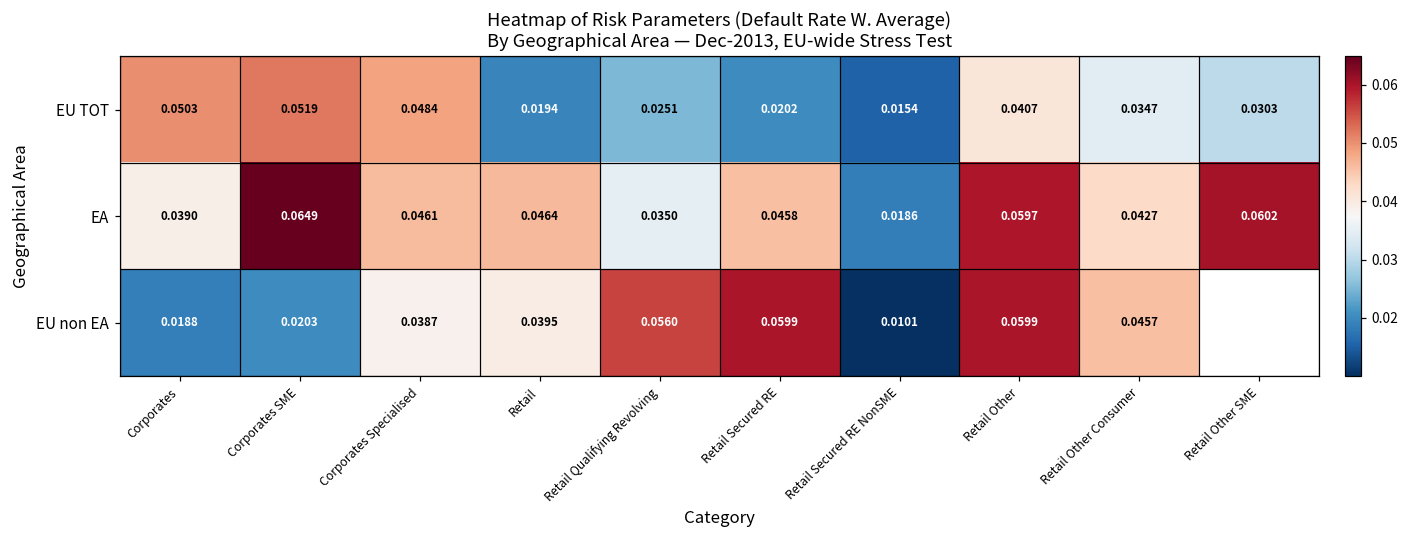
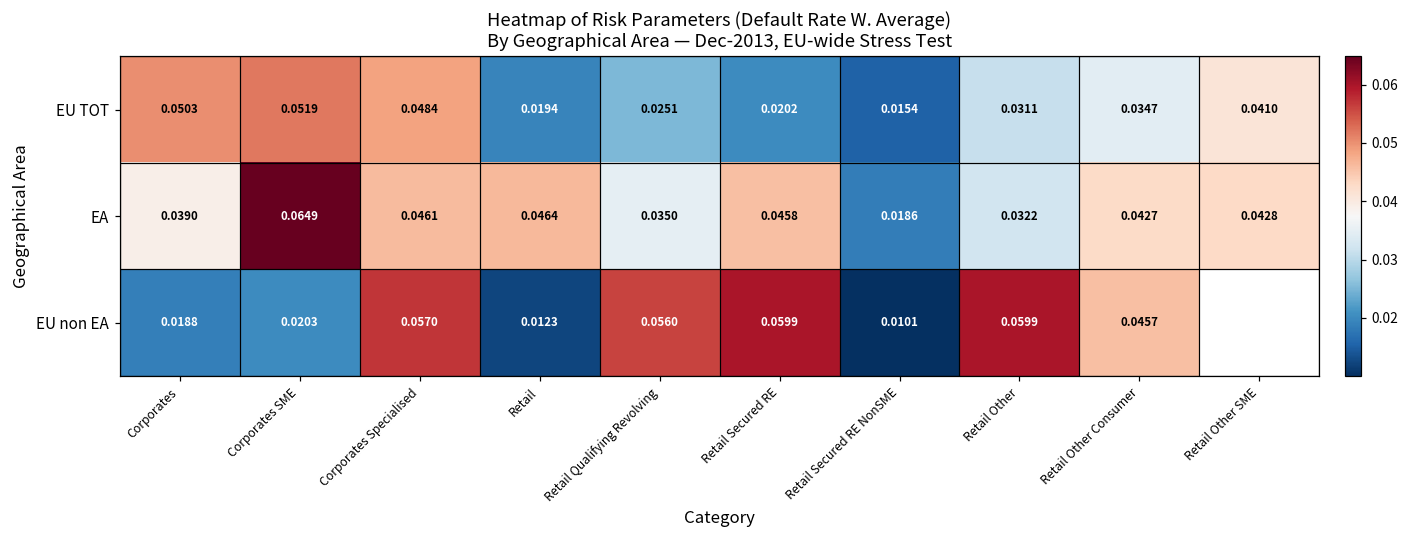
  {
    "EU TOT": {
      "Corporates": 0.0503,
      "Corporates SME": 0.0519,
      "Corporates Specialised": 0.0484,
      "Retail": 0.0194,
      "Retail Qualifying Revolving": 0.0251,
      "Retail Secured RE": 0.0202,
      "Retail Secured RE NonSME": 0.0154,
-     "Retail Other": 0.0407,
+     "Retail Other": 0.0311,
      "Retail Other Consumer": 0.0347,
-     "Retail Other SME": 0.0303
+     "Retail Other SME": 0.0410
    },
    "EA": {
      "Corporates": 0.0390,
      "Corporates SME": 0.0649,
      "Corporates Specialised": 0.0461,
      "Retail": 0.0464,
      "Retail Qualifying Revolving": 0.0350,
      "Retail Secured RE": 0.0458,
      "Retail Secured RE NonSME": 0.0186,
-     "Retail Other": 0.0597,
+     "Retail Other": 0.0322,
      "Retail Other Consumer": 0.0427,
-     "Retail Other SME": 0.0602
+     "Retail Other SME": 0.0428
    },
    "EU non EA": {
      "Corporates": 0.0188,
      "Corporates SME": 0.0203,
-     "Corporates Specialised": 0.0387,
-     "Retail": 0.0395,
+     "Corporates Specialised": 0.0570,
+     "Retail": 0.0123,
      "Retail Qualifying Revolving": 0.0560,
      "Retail Secured RE": 0.0599,
      "Retail Secured RE NonSME": 0.0101,
      "Retail Other": 0.0599,
      "Retail Other Consumer": 0.0457
    }
  }
